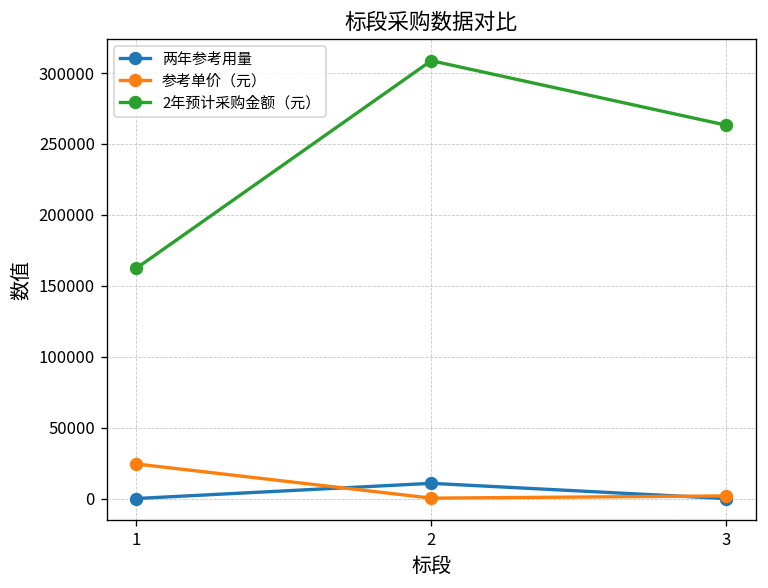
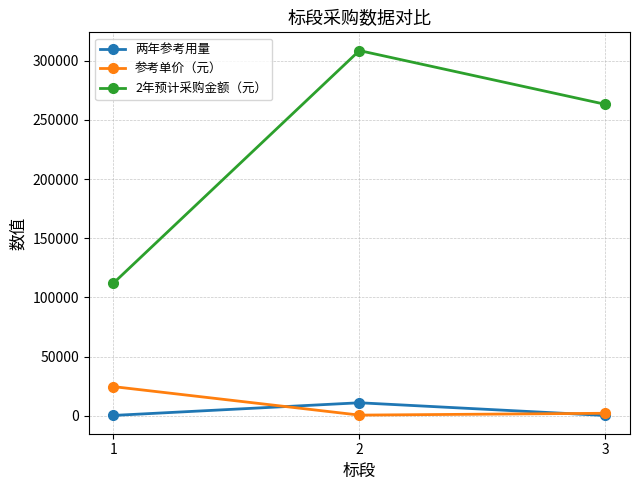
  {
    "两年参考用量": {
      "1": 0,
      "2": 11000
    },
    "参考单价（元）": {
      "1": 25000,
      "2": 0
    },
    "2年预计采购金额（元）": {
-     "1": 162000,
+     "1": 112000,
      "2": 309000,
      "3": 263000
    }
  }
